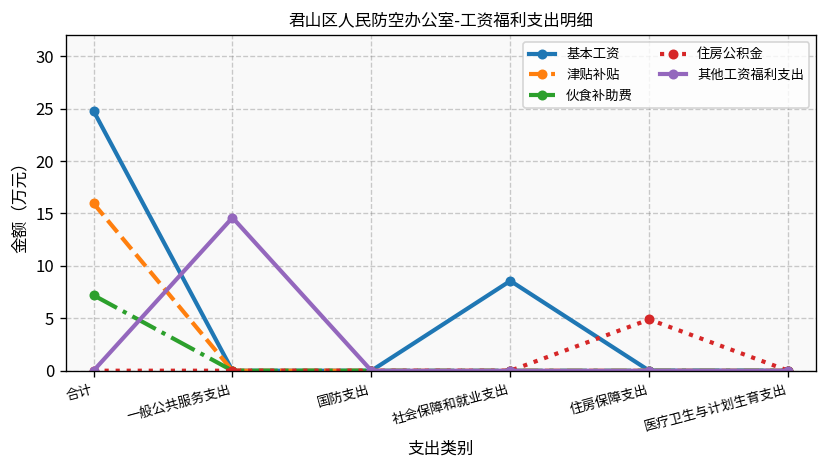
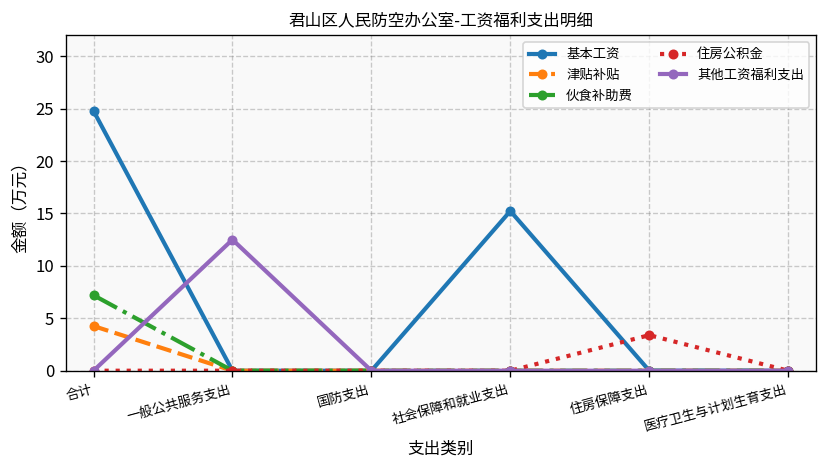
  {
    "基本工资": {
      "合计": 25,
-     "社会保障和就业支出": 9
+     "社会保障和就业支出": 15
    },
    "津贴补贴": {
-     "合计": 16
+     "合计": 4
    },
    "伙食补助费": {
      "合计": 7
    },
    "住房公积金": {
-     "住房保障支出": 5
+     "住房保障支出": 3
    },
    "其他工资福利支出": {
-     "一般公共服务支出": 15
+     "一般公共服务支出": 13
    }
  }
